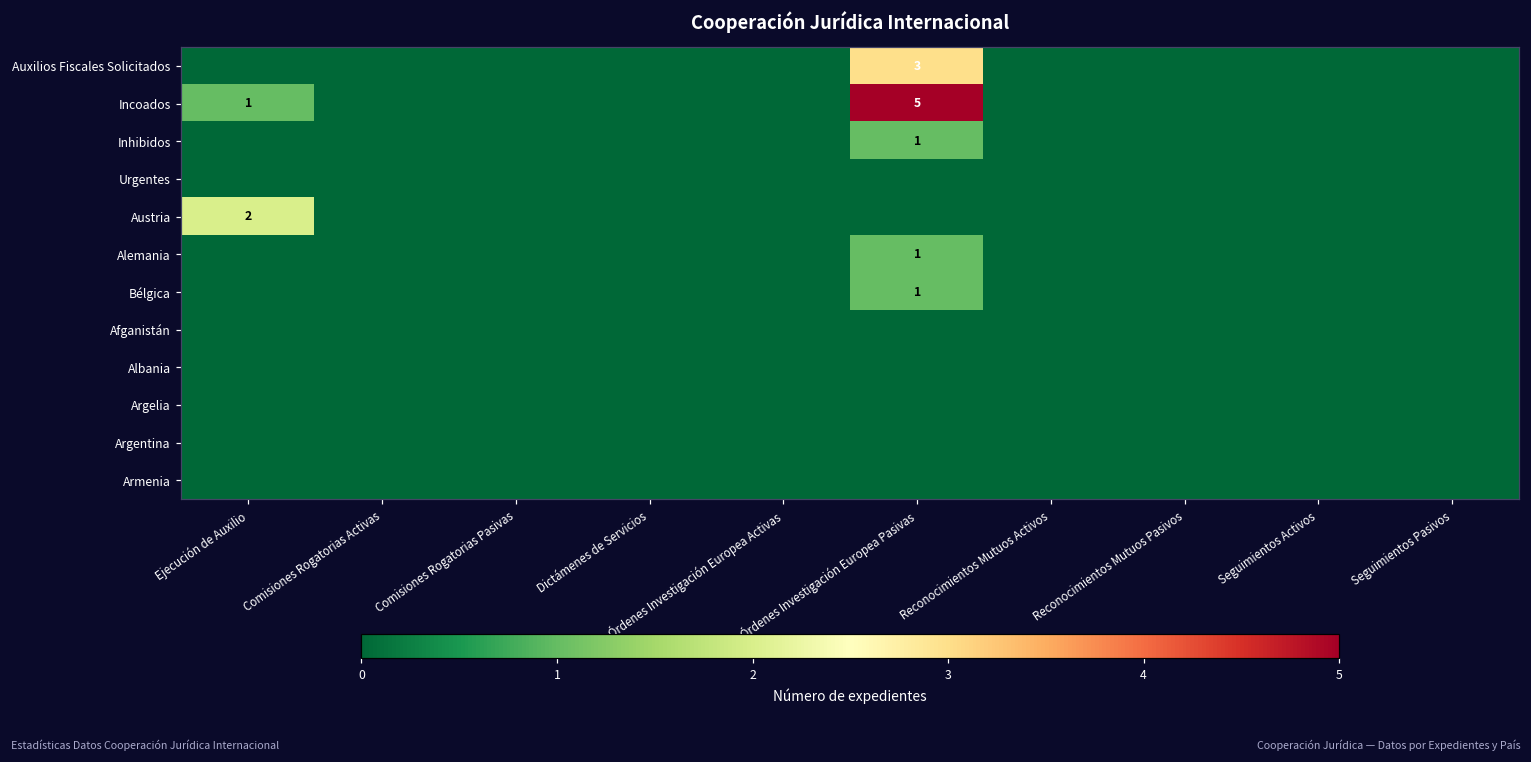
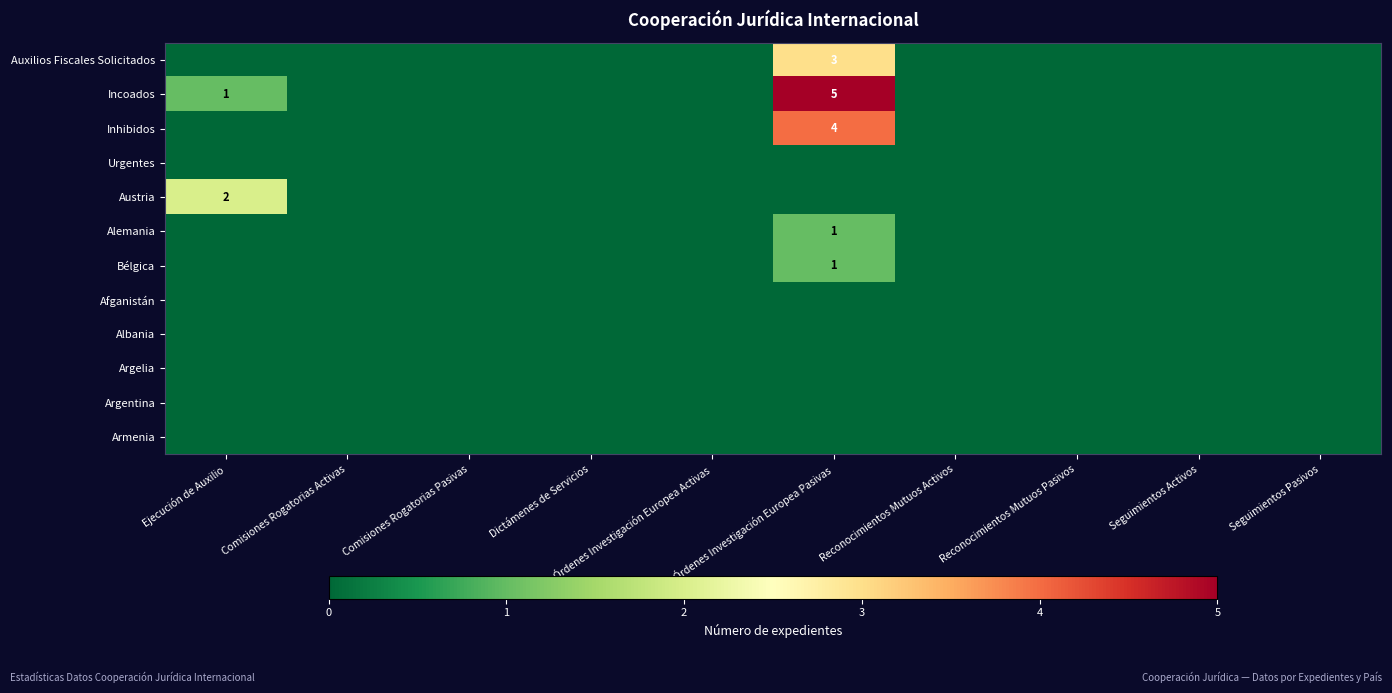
  {
    "Auxilios Fiscales Solicitados": {
      "Órdenes Investigación Europea Pasivas": 3
    },
    "Incoados": {
      "Ejecución de Auxilio": 1,
      "Órdenes Investigación Europea Pasivas": 5
    },
    "Inhibidos": {
-     "Órdenes Investigación Europea Pasivas": 1
+     "Órdenes Investigación Europea Pasivas": 4
    },
    "Austria": {
      "Ejecución de Auxilio": 2
    },
    "Alemania": {
      "Órdenes Investigación Europea Pasivas": 1
    },
    "Bélgica": {
      "Órdenes Investigación Europea Pasivas": 1
    }
  }
